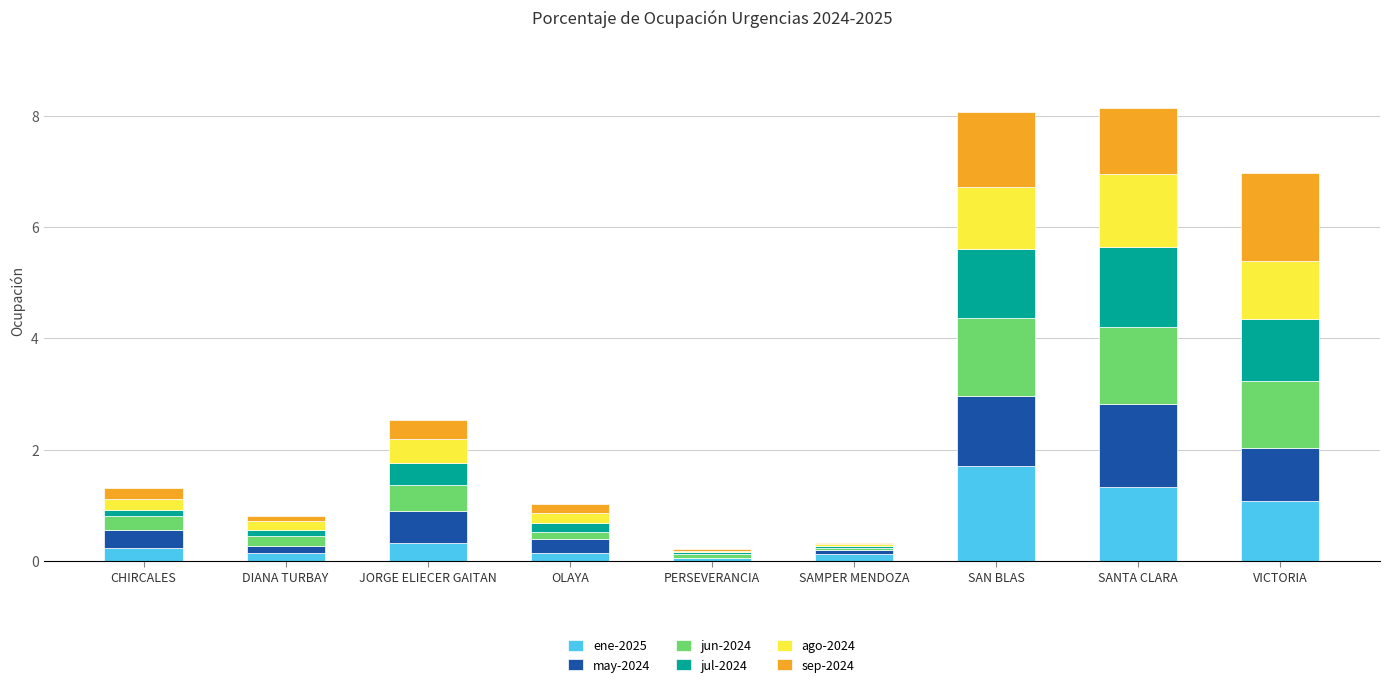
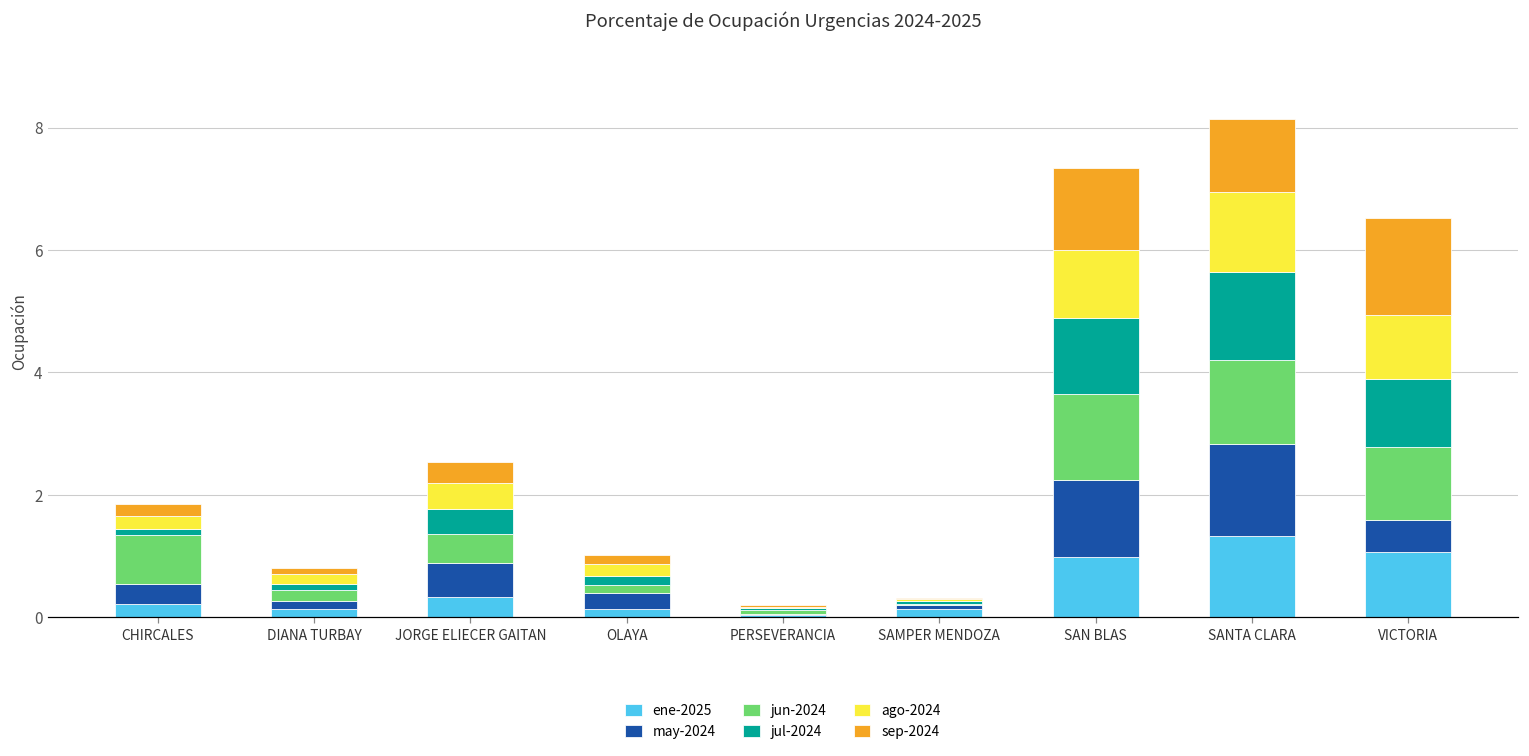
  {
    "ene-2025": {
      "CHIRCALES": 0.2,
      "DIANA TURBAY": 0.1,
      "JORGE ELIECER GAITAN": 0.3,
      "OLAYA": 0.1,
      "SAMPER MENDOZA": 0.1,
-     "SAN BLAS": 1.7,
+     "SAN BLAS": 1.0,
      "SANTA CLARA": 1.3,
      "VICTORIA": 1.1
    },
    "may-2024": {
      "CHIRCALES": 0.3,
      "DIANA TURBAY": 0.1,
      "JORGE ELIECER GAITAN": 0.6,
      "OLAYA": 0.3,
      "SAMPER MENDOZA": 0.1,
      "SAN BLAS": 1.3,
      "SANTA CLARA": 1.5,
-     "VICTORIA": 1.0
+     "VICTORIA": 0.5
    },
    "jun-2024": {
-     "CHIRCALES": 0.3,
+     "CHIRCALES": 0.8,
      "DIANA TURBAY": 0.2,
      "JORGE ELIECER GAITAN": 0.5,
      "OLAYA": 0.1,
      "PERSEVERANCIA": 0.1,
      "SAN BLAS": 1.4,
      "SANTA CLARA": 1.4,
      "VICTORIA": 1.2
    },
    "jul-2024": {
      "CHIRCALES": 0.1,
      "DIANA TURBAY": 0.1,
      "JORGE ELIECER GAITAN": 0.4,
      "OLAYA": 0.2,
      "SAN BLAS": 1.2,
      "SANTA CLARA": 1.4,
      "VICTORIA": 1.1
    },
    "ago-2024": {
      "CHIRCALES": 0.2,
      "DIANA TURBAY": 0.2,
      "JORGE ELIECER GAITAN": 0.4,
      "OLAYA": 0.2,
      "SAN BLAS": 1.1,
      "SANTA CLARA": 1.3,
      "VICTORIA": 1.1
    },
    "sep-2024": {
      "CHIRCALES": 0.2,
      "DIANA TURBAY": 0.1,
      "JORGE ELIECER GAITAN": 0.3,
      "OLAYA": 0.2,
      "SAN BLAS": 1.3,
      "SANTA CLARA": 1.2,
      "VICTORIA": 1.6
    }
  }
